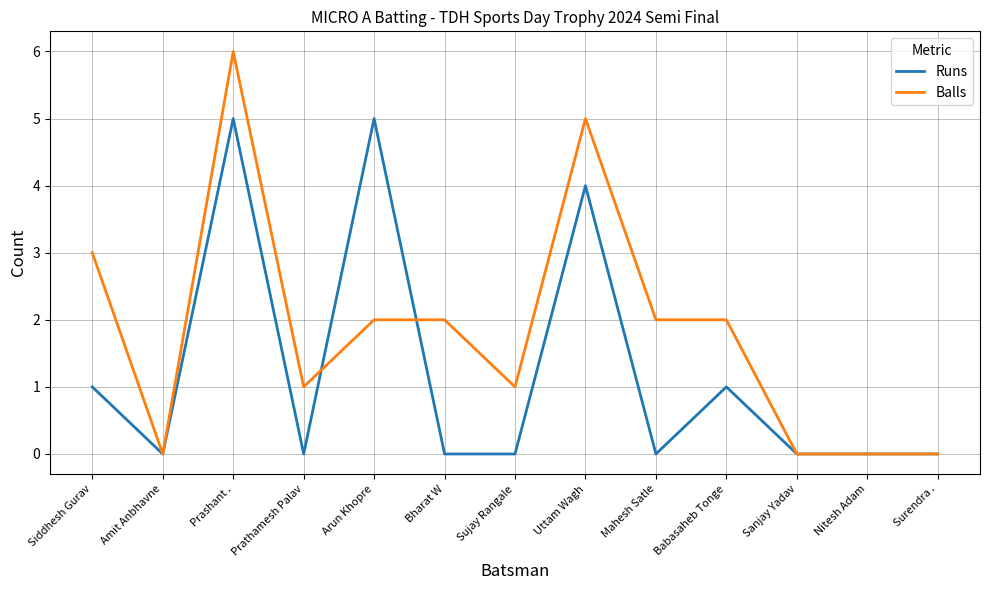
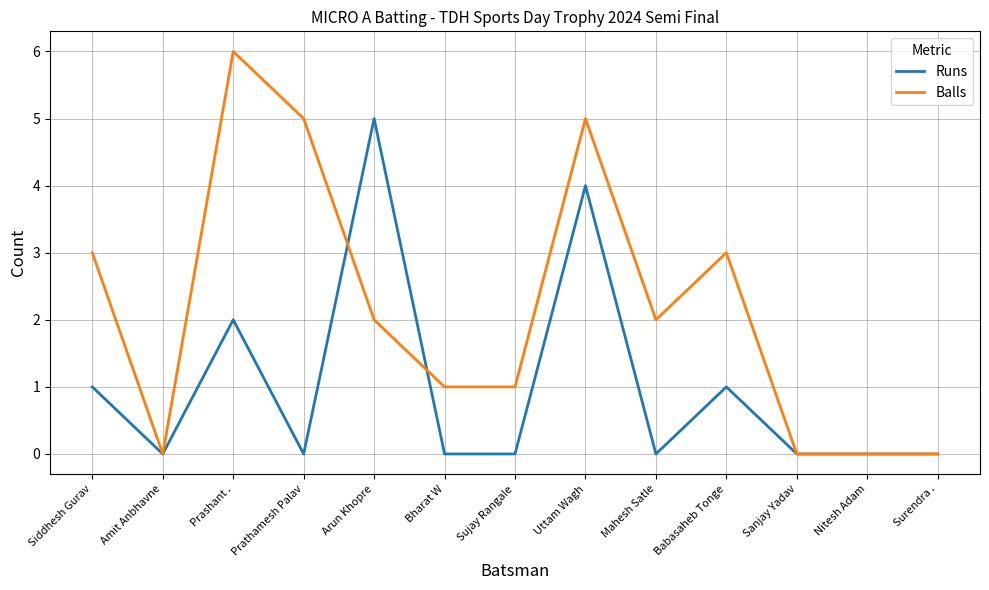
  {
    "Runs": {
      "Siddhesh Gurav": 1,
-     "Prashant .": 5,
+     "Prashant .": 2,
      "Prathamesh Palav": 0,
      "Arun Khopre": 5,
      "Bharat W": 0,
      "Sujay Rangale": 0,
      "Uttam Wagh": 4,
      "Mahesh Satle": 0,
      "Babasaheb Tonge": 1
    },
    "Balls": {
      "Siddhesh Gurav": 3,
      "Prashant .": 6,
-     "Prathamesh Palav": 1,
+     "Prathamesh Palav": 5,
      "Arun Khopre": 2,
-     "Bharat W": 2,
+     "Bharat W": 1,
      "Sujay Rangale": 1,
      "Uttam Wagh": 5,
      "Mahesh Satle": 2,
-     "Babasaheb Tonge": 2
+     "Babasaheb Tonge": 3
    }
  }
